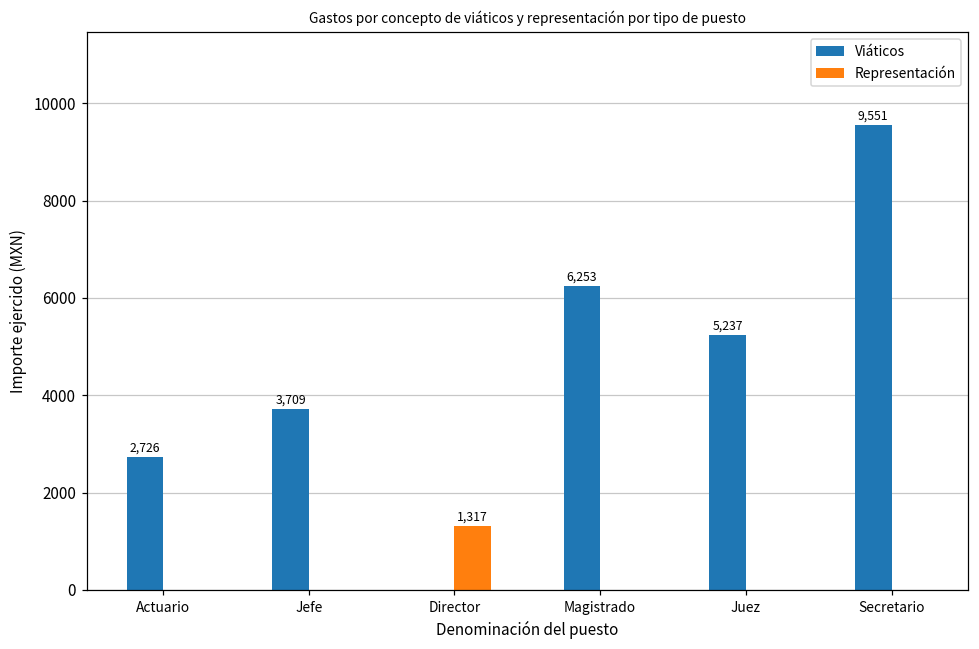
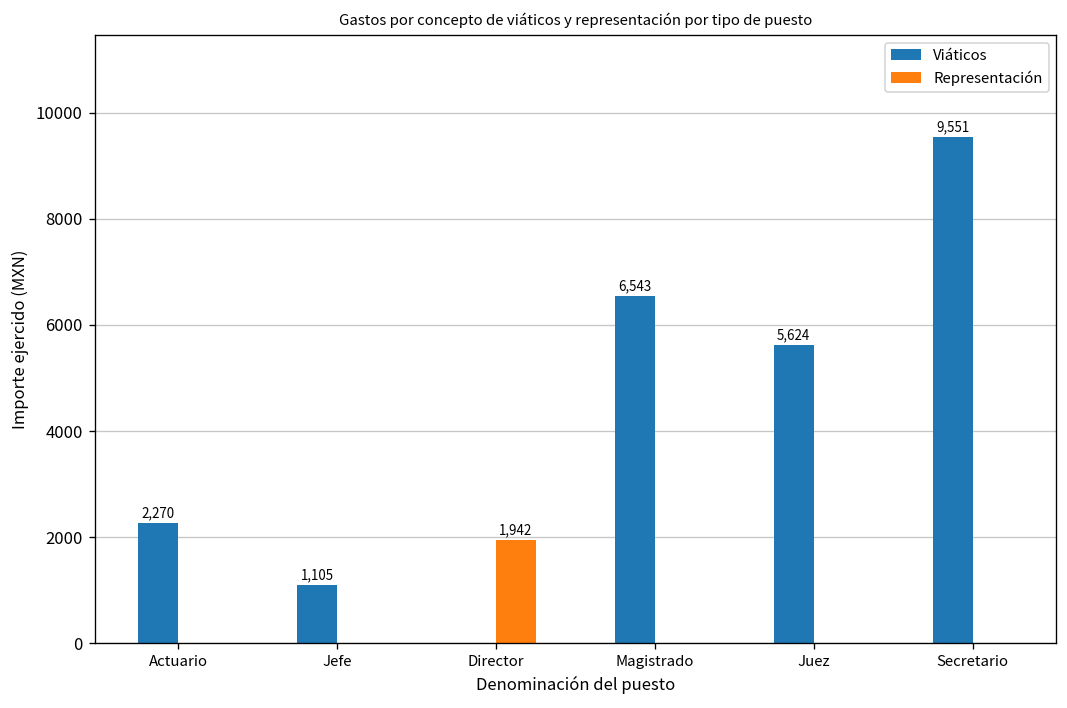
  {
    "Viáticos": {
-     "Actuario": "2,726",
-     "Jefe": "3,709",
-     "Magistrado": "6,253",
-     "Juez": "5,237",
+     "Actuario": "2,270",
+     "Jefe": "1,105",
+     "Magistrado": "6,543",
+     "Juez": "5,624",
      "Secretario": "9,551"
    },
    "Representación": {
-     "Director": "1,317"
+     "Director": "1,942"
    }
  }
